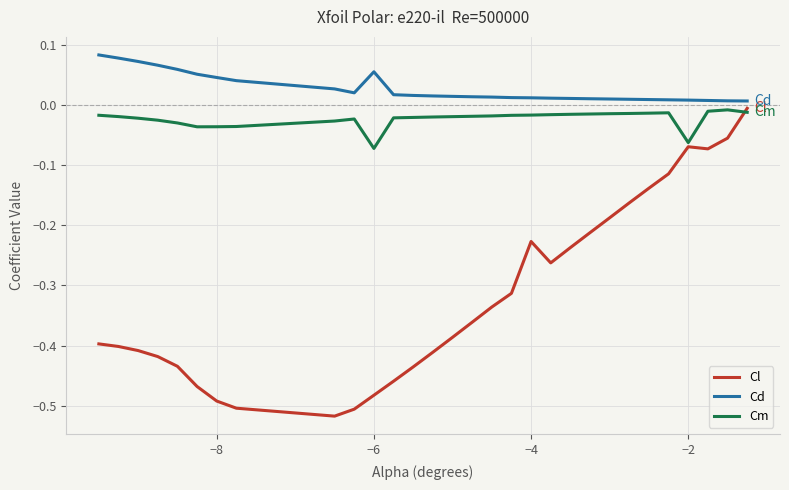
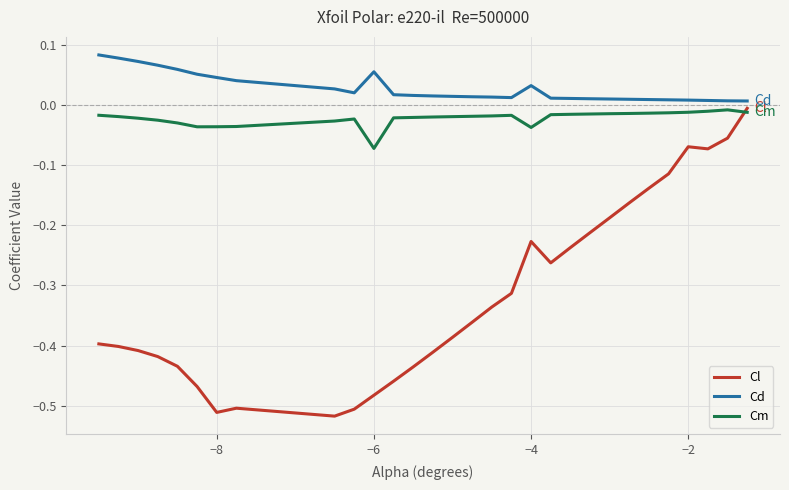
  {
    "Cl": {
-     "−8": -0.49,
+     "−8": -0.51,
      "−6": -0.48,
      "−4": -0.23,
      "−2": -0.07
    },
    "Cd": {
      "−8": 0.05,
      "−6": 0.06,
-     "−4": 0.01,
+     "−4": 0.03,
      "−2": 0.01
    },
    "Cm": {
      "−8": -0.04,
      "−6": -0.07,
-     "−4": -0.02,
-     "−2": -0.06
+     "−4": -0.04,
+     "−2": -0.01
    }
  }
